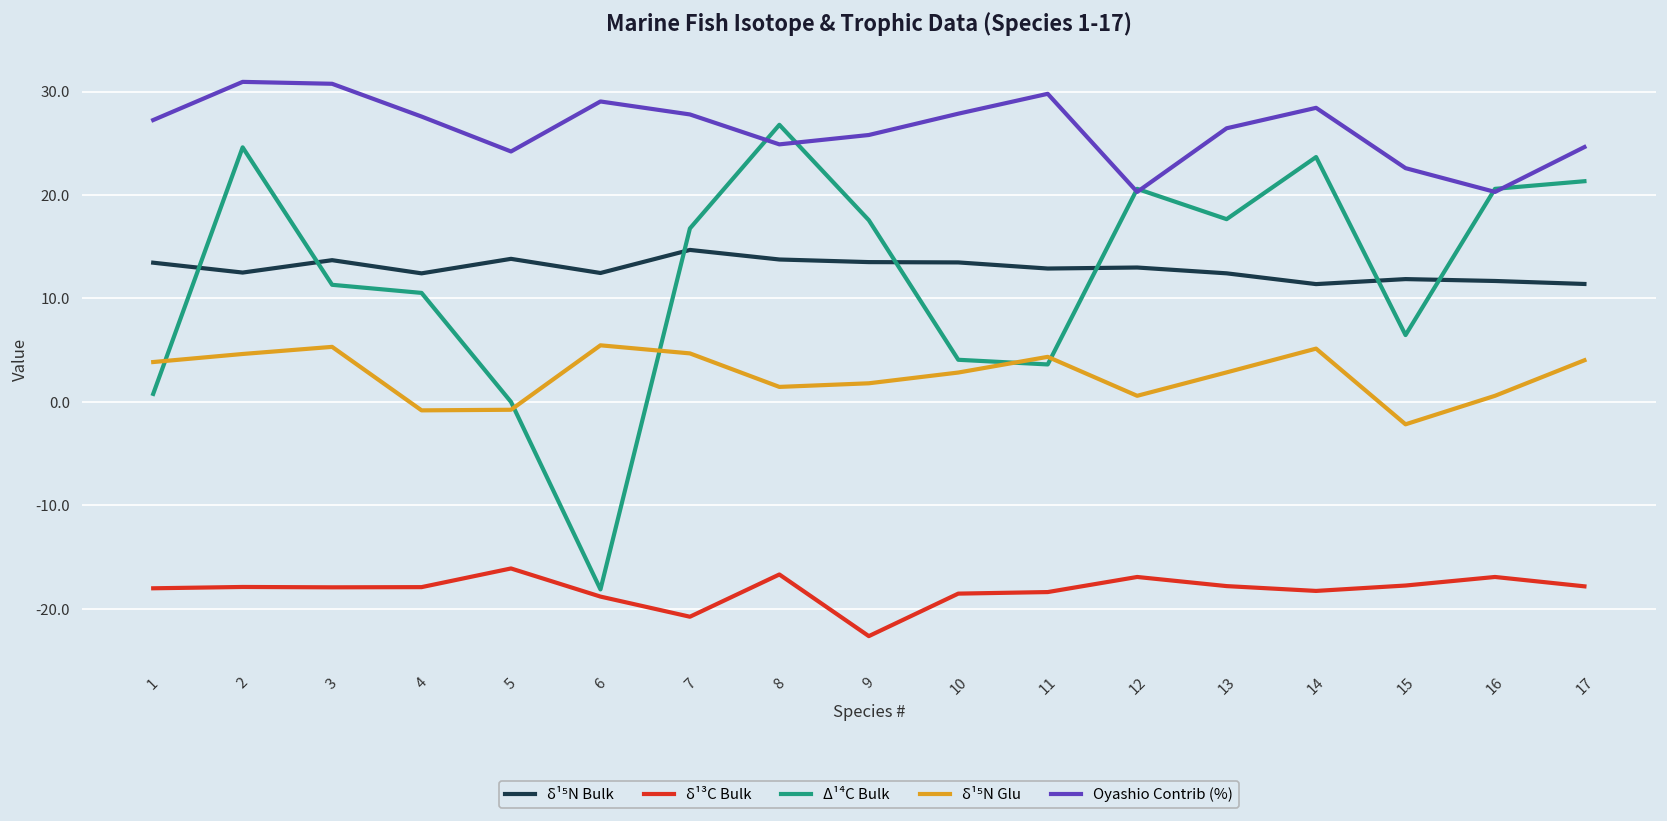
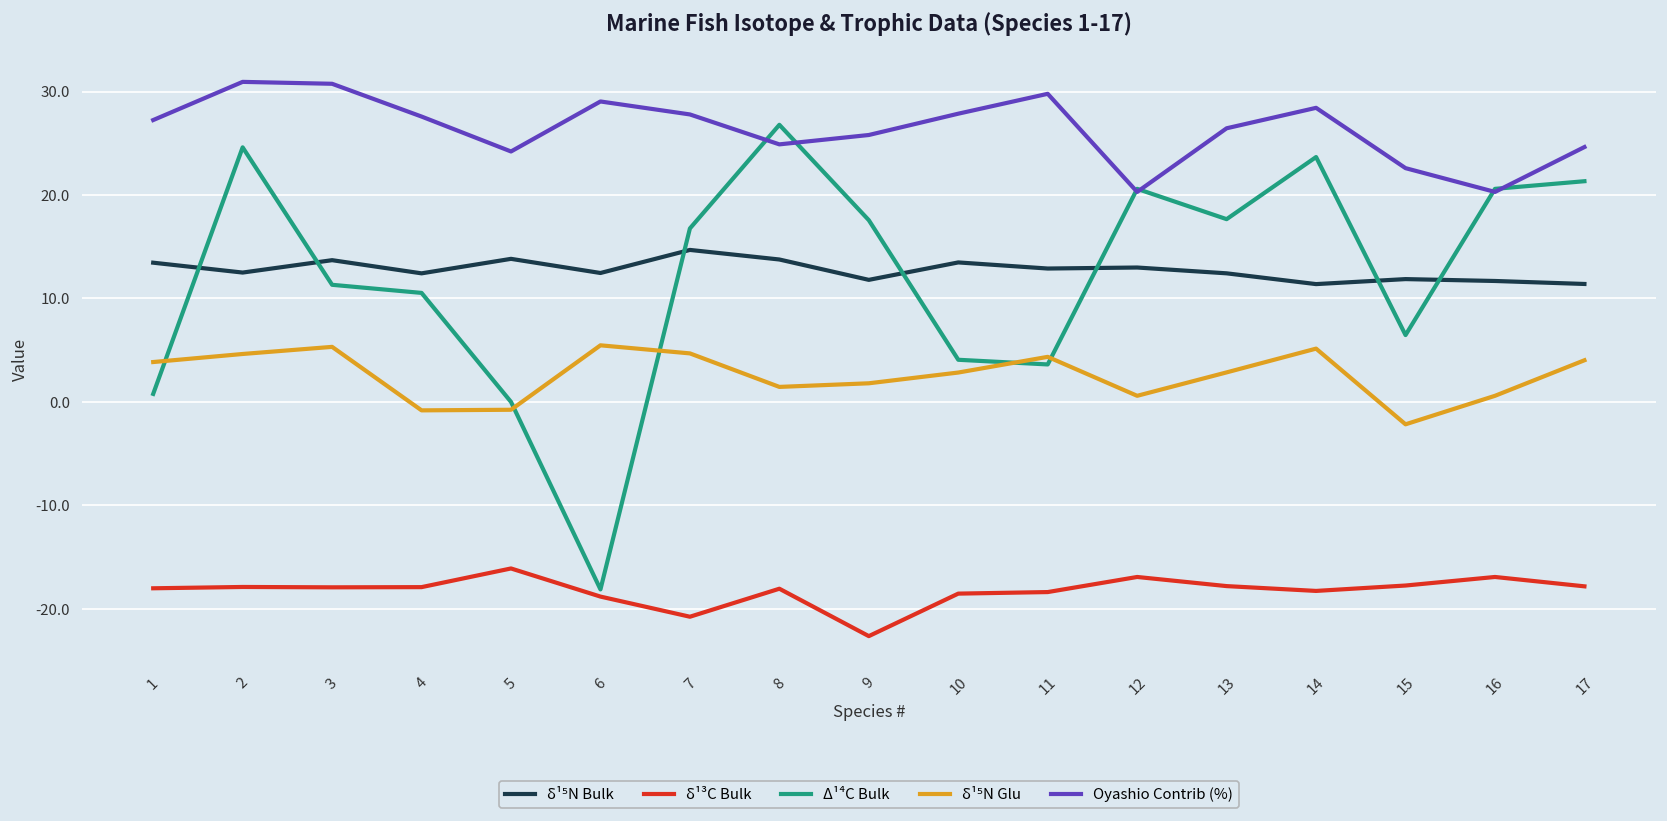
  {
    "δ¹⁵N Bulk": {
      "1": 13,
      "2": 13,
      "3": 14,
      "4": 12,
      "5": 14,
      "6": 12,
      "7": 15,
      "8": 14,
-     "9": 14,
+     "9": 12,
      "10": 13,
      "11": 13,
      "12": 13,
      "13": 12,
      "14": 11,
      "15": 12,
      "16": 12,
      "17": 11
    },
    "δ¹³C Bulk": {
      "1": -18,
      "2": -18,
      "3": -18,
      "4": -18,
      "5": -16,
      "6": -19,
      "7": -21,
-     "8": -17,
+     "8": -18,
      "9": -23,
      "10": -19,
      "11": -18,
      "12": -17,
      "13": -18,
      "14": -18,
      "15": -18,
      "16": -17,
      "17": -18
    },
    "Δ¹⁴C Bulk": {
      "1": 1,
      "2": 25,
      "3": 11,
      "4": 11,
      "5": 0,
      "6": -18,
      "7": 17,
      "8": 27,
      "9": 18,
      "10": 4,
      "11": 4,
      "12": 21,
      "13": 18,
      "14": 24,
      "15": 6,
      "16": 21,
      "17": 21
    },
    "δ¹⁵N Glu": {
      "1": 4,
      "2": 5,
      "3": 5,
      "4": -1,
      "5": -1,
      "6": 5,
      "7": 5,
      "8": 1,
      "9": 2,
      "10": 3,
      "11": 4,
      "12": 1,
      "13": 3,
      "14": 5,
      "15": -2,
      "16": 1,
      "17": 4
    },
    "Oyashio Contrib (%)": {
      "1": 27,
      "2": 31,
      "3": 31,
      "4": 28,
      "5": 24,
      "6": 29,
      "7": 28,
      "8": 25,
      "9": 26,
      "10": 28,
      "11": 30,
      "12": 20,
      "13": 26,
      "14": 28,
      "15": 23,
      "16": 20,
      "17": 25
    }
  }
